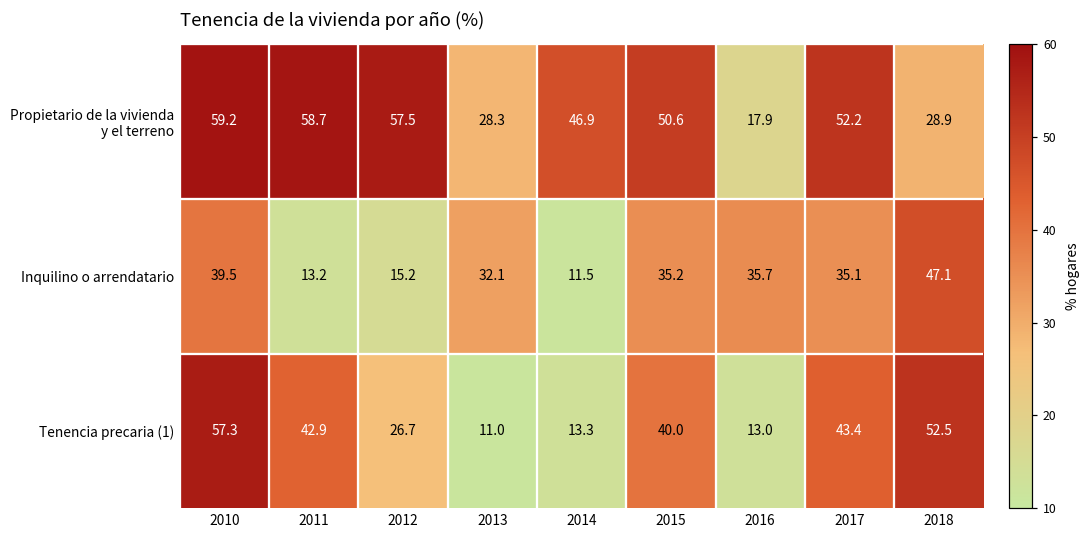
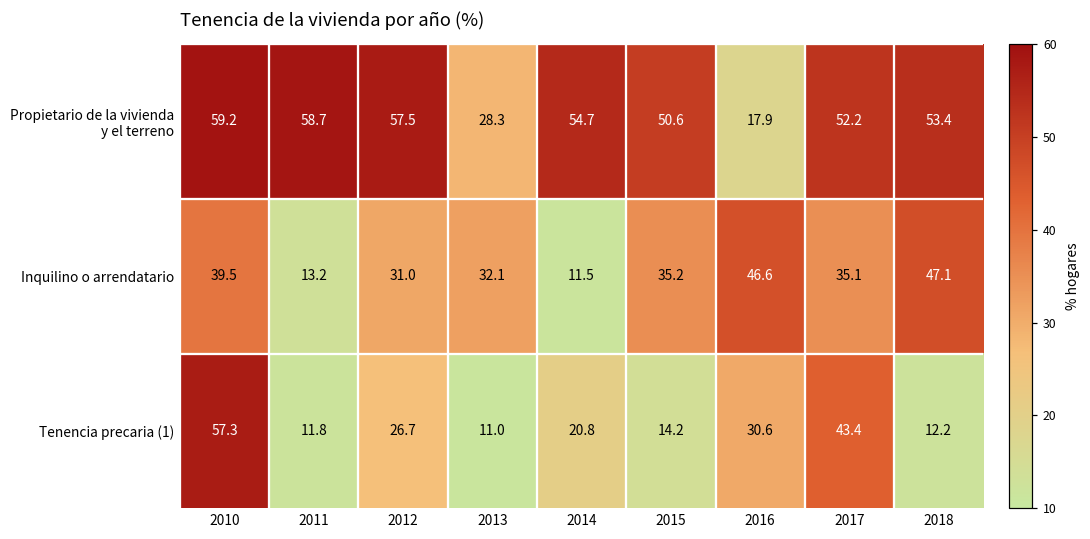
  {
    "Propietario de la vivienda y el terreno": {
      "2010": 59.2,
      "2011": 58.7,
      "2012": 57.5,
      "2013": 28.3,
-     "2014": 46.9,
+     "2014": 54.7,
      "2015": 50.6,
      "2016": 17.9,
      "2017": 52.2,
-     "2018": 28.9
+     "2018": 53.4
    },
    "Inquilino o arrendatario": {
      "2010": 39.5,
      "2011": 13.2,
-     "2012": 15.2,
+     "2012": 31.0,
      "2013": 32.1,
      "2014": 11.5,
      "2015": 35.2,
-     "2016": 35.7,
+     "2016": 46.6,
      "2017": 35.1,
      "2018": 47.1
    },
    "Tenencia precaria (1)": {
      "2010": 57.3,
-     "2011": 42.9,
+     "2011": 11.8,
      "2012": 26.7,
      "2013": 11.0,
-     "2014": 13.3,
-     "2015": 40.0,
-     "2016": 13.0,
+     "2014": 20.8,
+     "2015": 14.2,
+     "2016": 30.6,
      "2017": 43.4,
-     "2018": 52.5
+     "2018": 12.2
    }
  }
